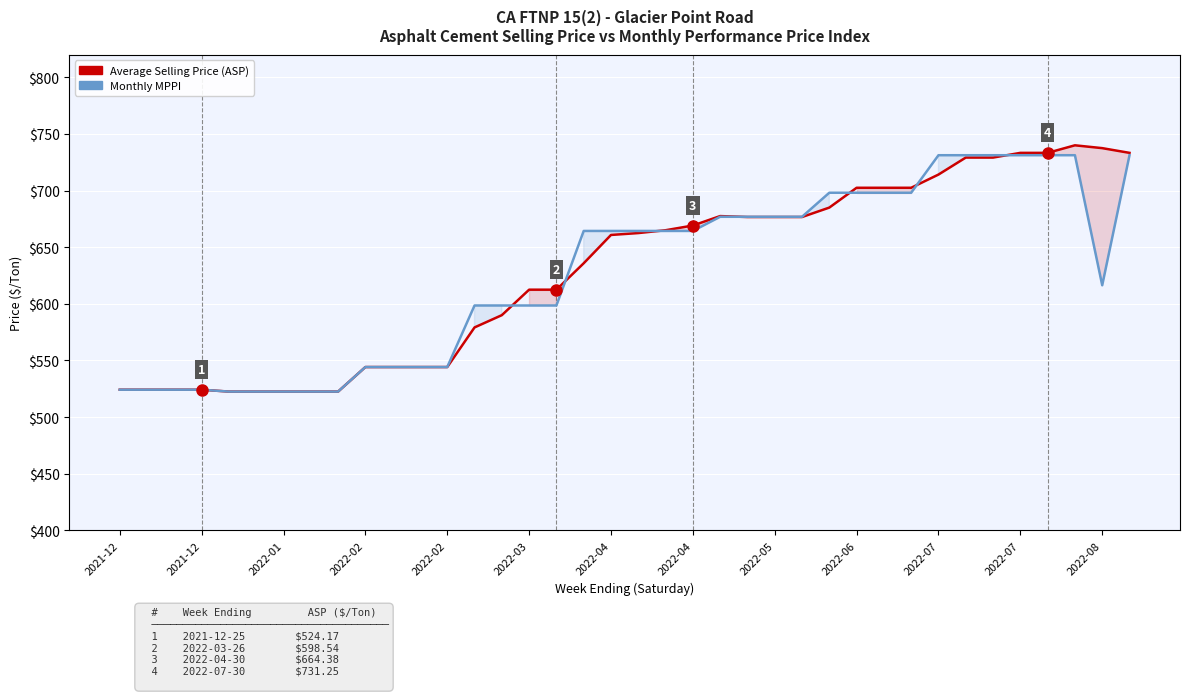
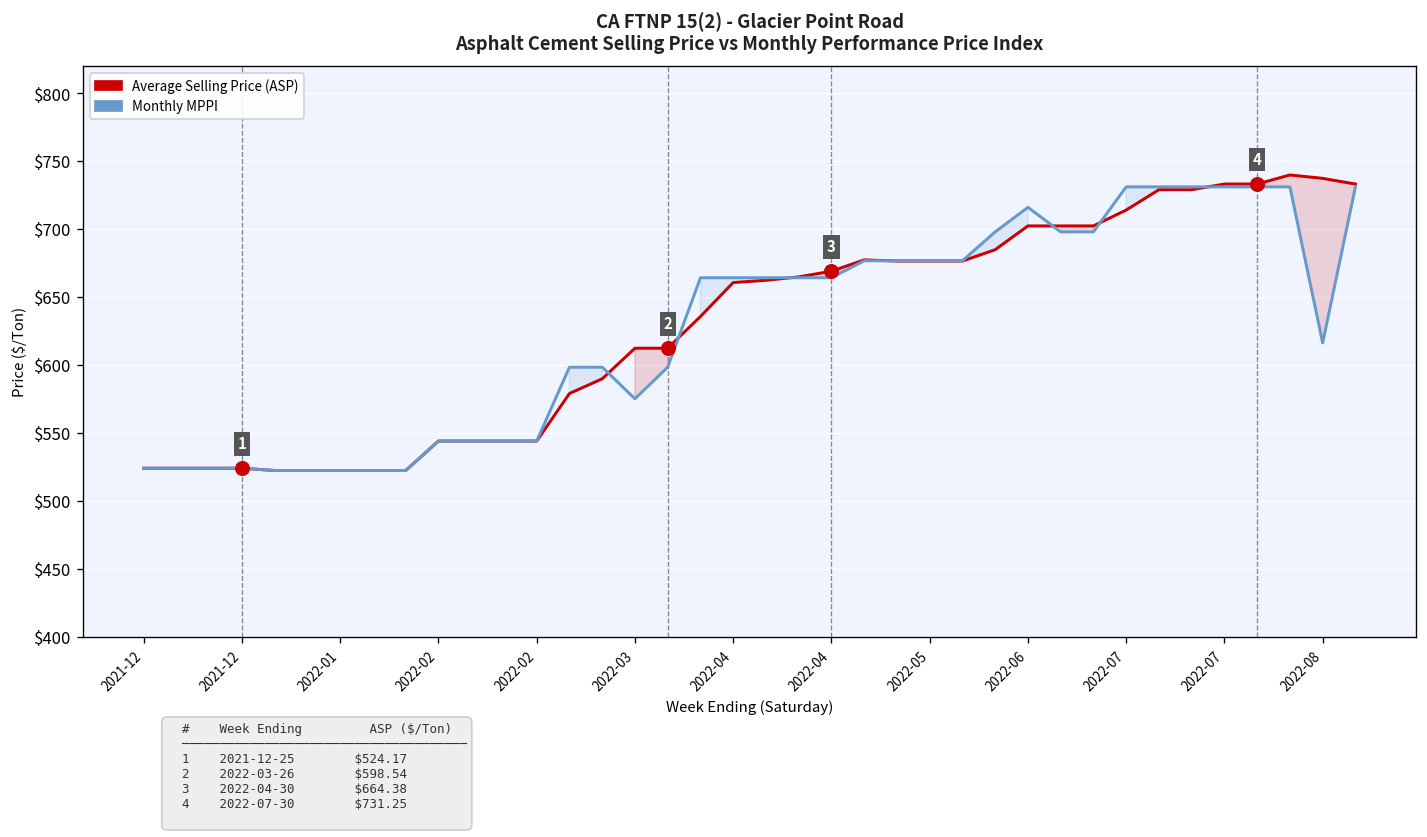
  {
    "Monthly MPPI": {
-     "2022-03": "$599",
-     "2022-06": "$698",
+     "2022-03": "$575",
+     "2022-06": "$716",
      "2022-08": "$616"
    }
  }
